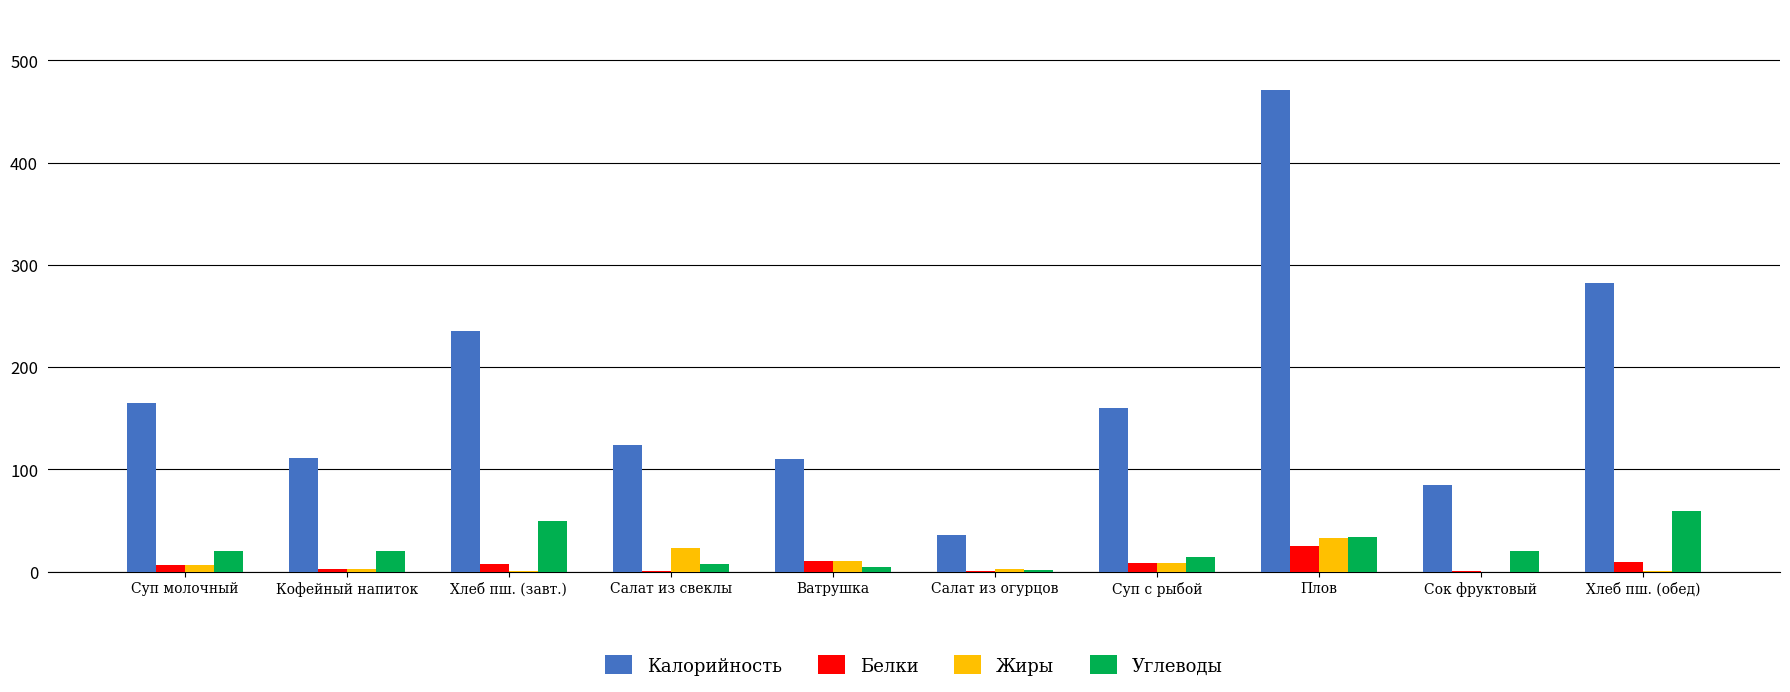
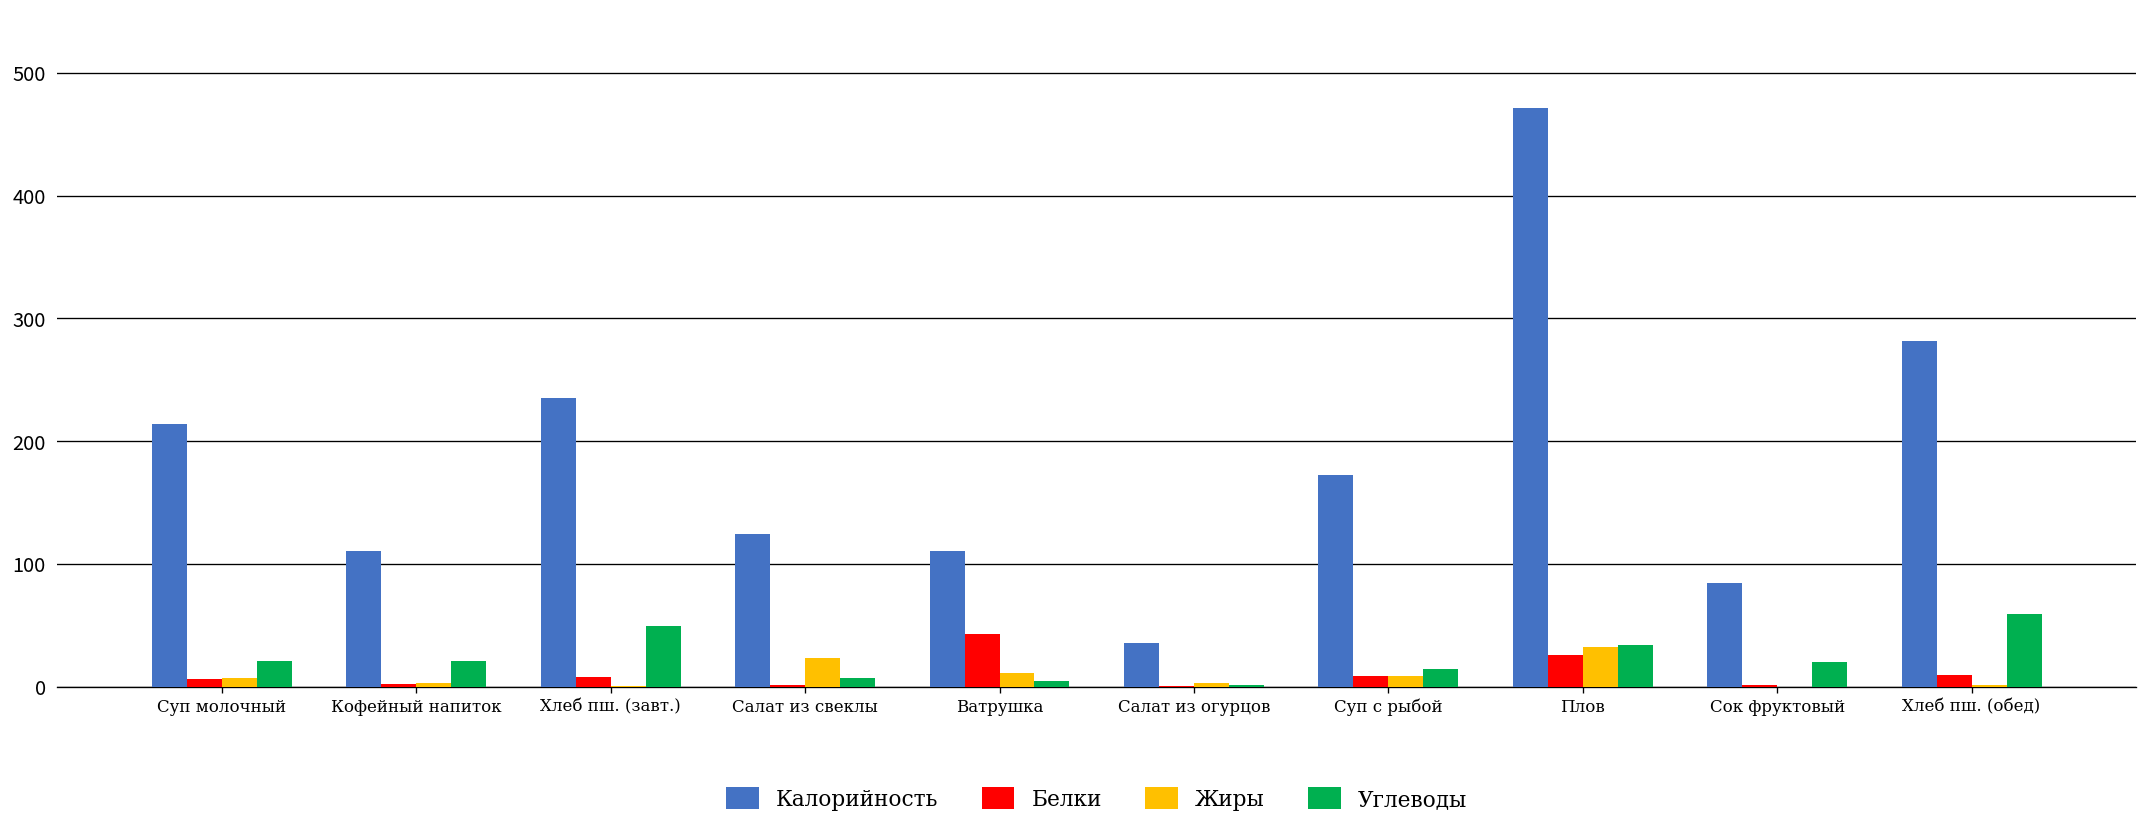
  {
    "Калорийность": {
-     "Суп молочный": 165,
+     "Суп молочный": 214,
      "Кофейный напиток": 111,
      "Хлеб пш. (завт.)": 235,
      "Салат из свеклы": 124,
      "Ватрушка": 110,
      "Салат из огурцов": 36,
-     "Суп с рыбой": 160,
+     "Суп с рыбой": 172,
      "Плов": 471,
      "Сок фруктовый": 85,
      "Хлеб пш. (обед)": 282
    },
    "Белки": {
      "Суп молочный": 6,
      "Хлеб пш. (завт.)": 8,
-     "Ватрушка": 10,
+     "Ватрушка": 43,
      "Суп с рыбой": 9,
      "Плов": 25,
      "Хлеб пш. (обед)": 9
    },
    "Жиры": {
      "Суп молочный": 7,
      "Кофейный напиток": 3,
      "Салат из свеклы": 24,
      "Ватрушка": 11,
      "Салат из огурцов": 3,
      "Суп с рыбой": 8,
      "Плов": 33,
      "Сок фруктовый": 0
    },
    "Углеводы": {
      "Суп молочный": 21,
      "Кофейный напиток": 21,
      "Хлеб пш. (завт.)": 49,
      "Салат из свеклы": 7,
      "Ватрушка": 4,
      "Суп с рыбой": 14,
      "Плов": 34,
      "Сок фруктовый": 20,
      "Хлеб пш. (обед)": 59
    }
  }
